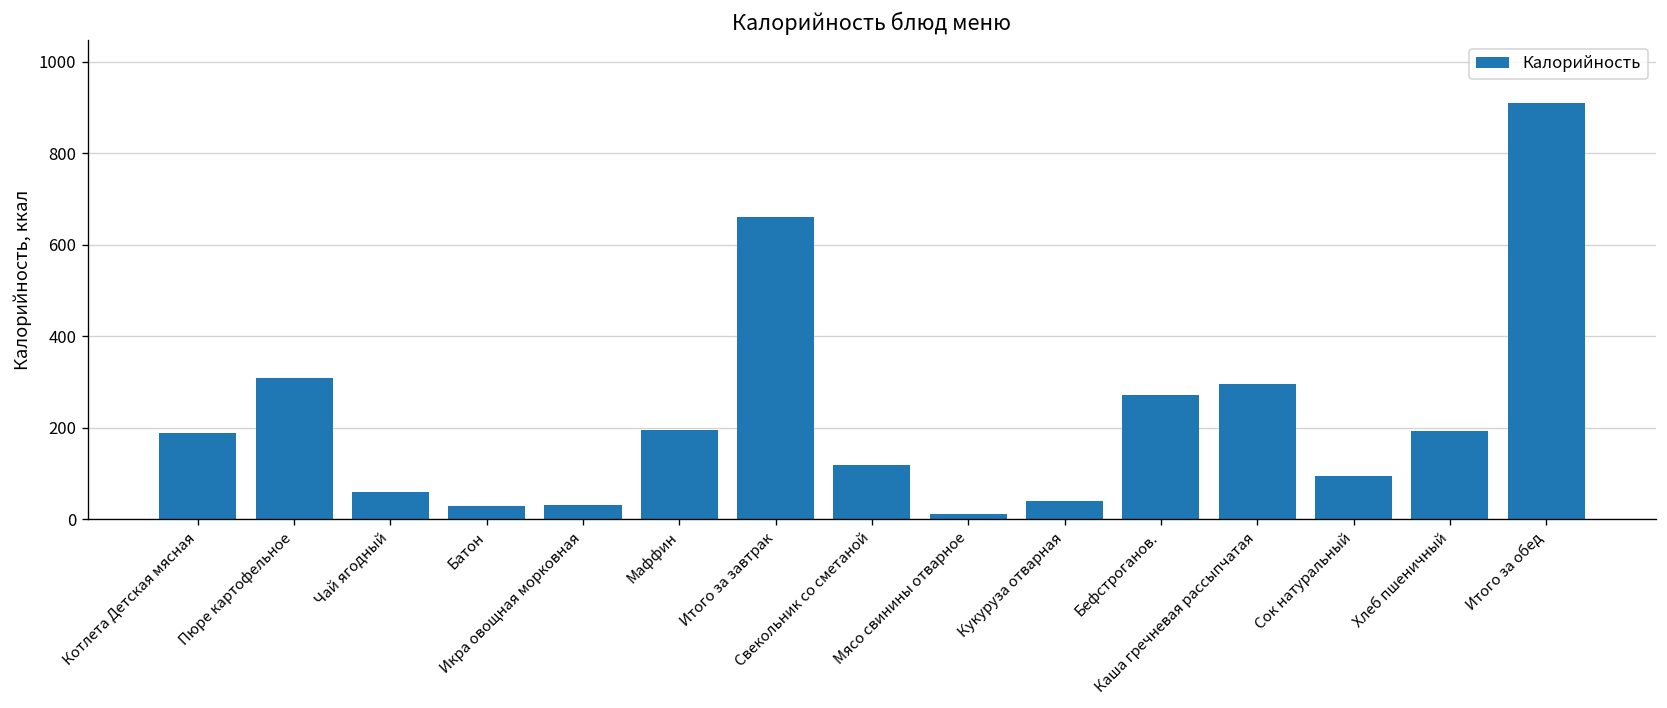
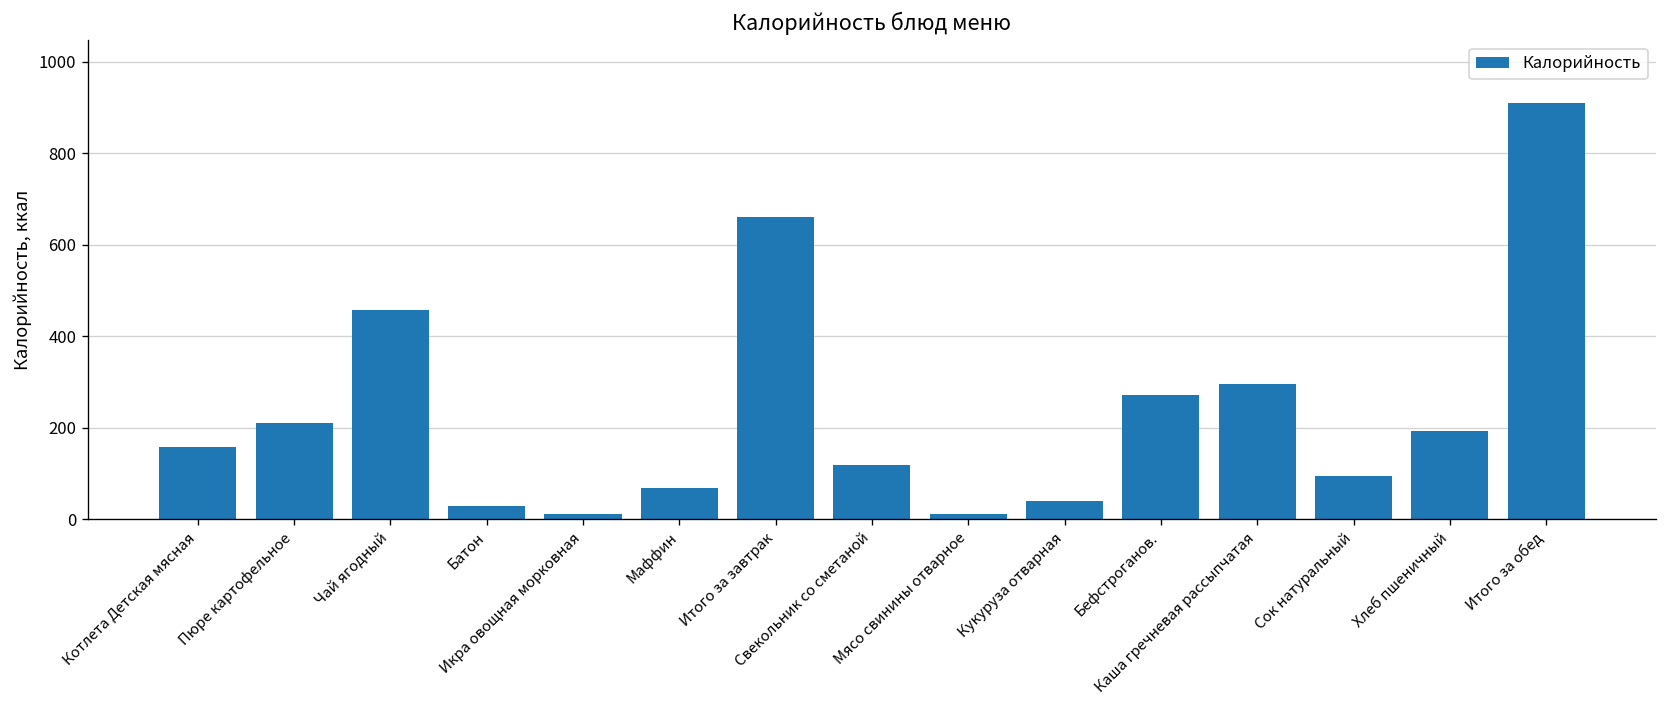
  {
-   "Котлета Детская мясная": 190,
-   "Пюре картофельное": 310,
-   "Чай ягодный": 60,
+   "Котлета Детская мясная": 160,
+   "Пюре картофельное": 210,
+   "Чай ягодный": 460,
    "Батон": 30,
-   "Икра овощная морковная": 30,
-   "Маффин": 200,
+   "Икра овощная морковная": 10,
+   "Маффин": 70,
    "Итого за завтрак": 660,
    "Свекольник со сметаной": 120,
    "Мясо свинины отварное": 10,
    "Кукуруза отварная": 40,
    "Бефстроганов.": 270,
    "Каша гречневая рассыпчатая": 300,
    "Сок натуральный": 100,
    "Хлеб пшеничный": 190,
    "Итого за обед": 910
  }
